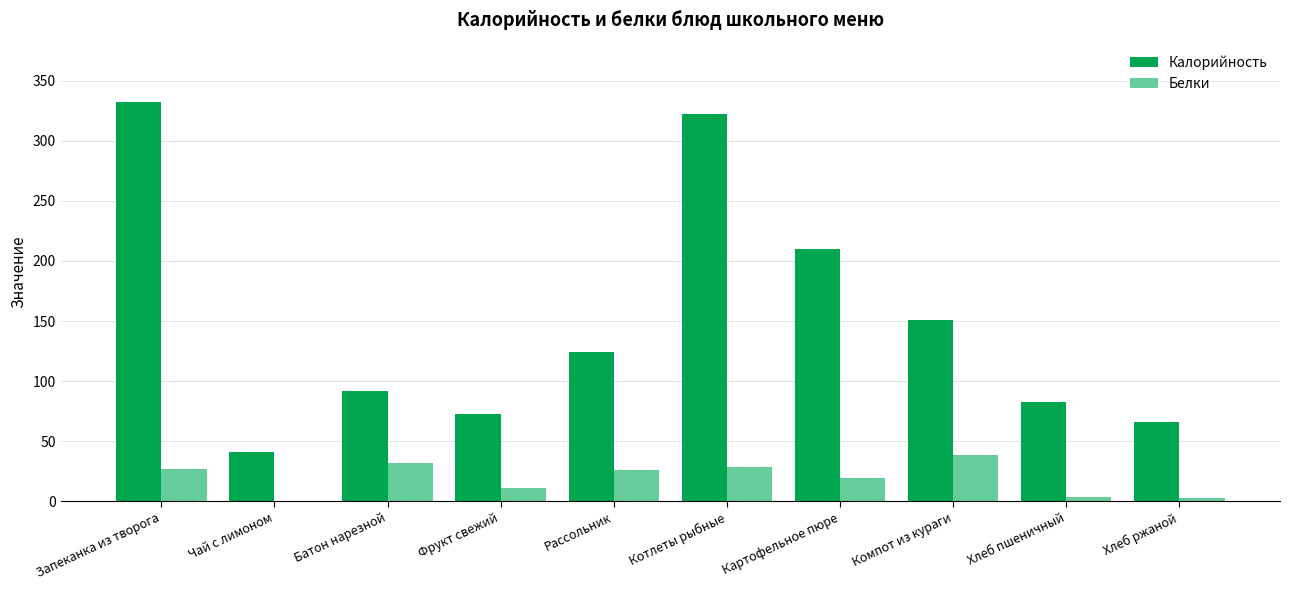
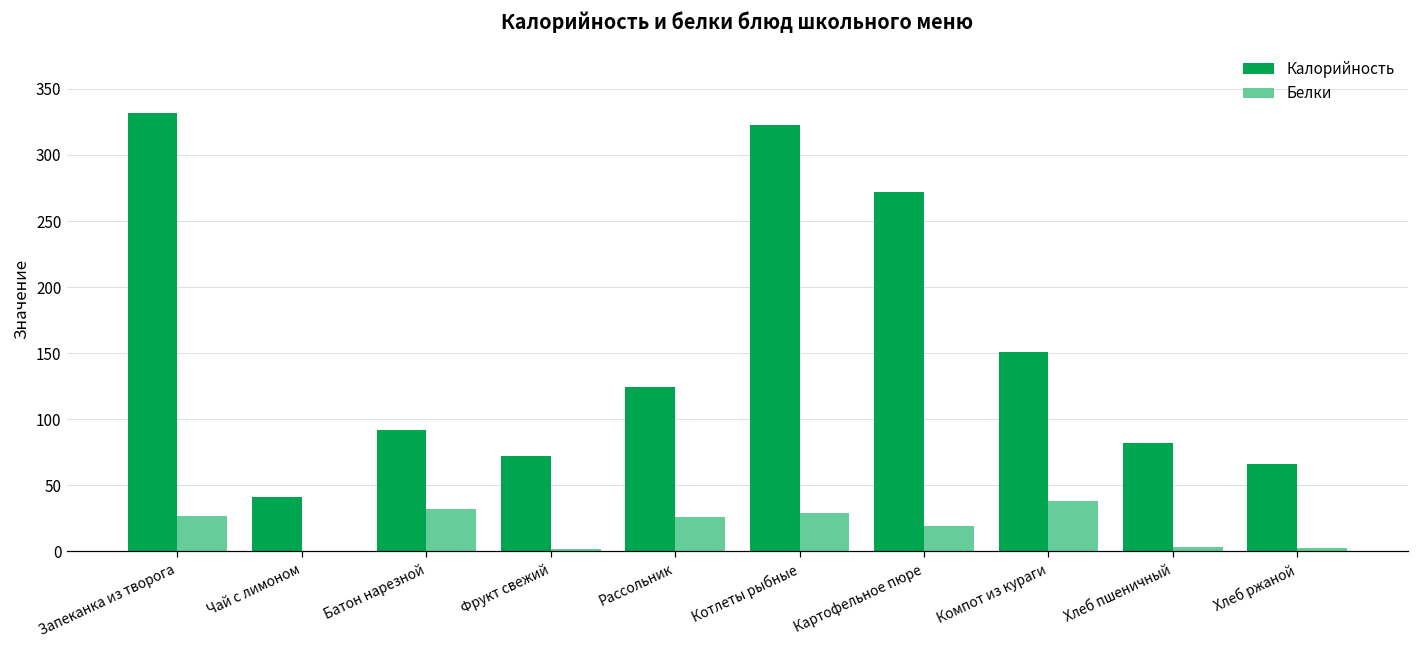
  {
    "Калорийность": {
      "Запеканка из творога": 332,
      "Чай с лимоном": 41,
      "Батон нарезной": 92,
      "Фрукт свежий": 72,
      "Рассольник": 124,
      "Котлеты рыбные": 322,
-     "Картофельное пюре": 210,
+     "Картофельное пюре": 272,
      "Компот из кураги": 151,
      "Хлеб пшеничный": 82,
      "Хлеб ржаной": 66
    },
    "Белки": {
      "Запеканка из творога": 27,
      "Батон нарезной": 32,
-     "Фрукт свежий": 11,
+     "Фрукт свежий": 1,
      "Рассольник": 26,
      "Котлеты рыбные": 29,
      "Картофельное пюре": 19,
      "Компот из кураги": 38,
      "Хлеб пшеничный": 3,
      "Хлеб ржаной": 2
    }
  }
